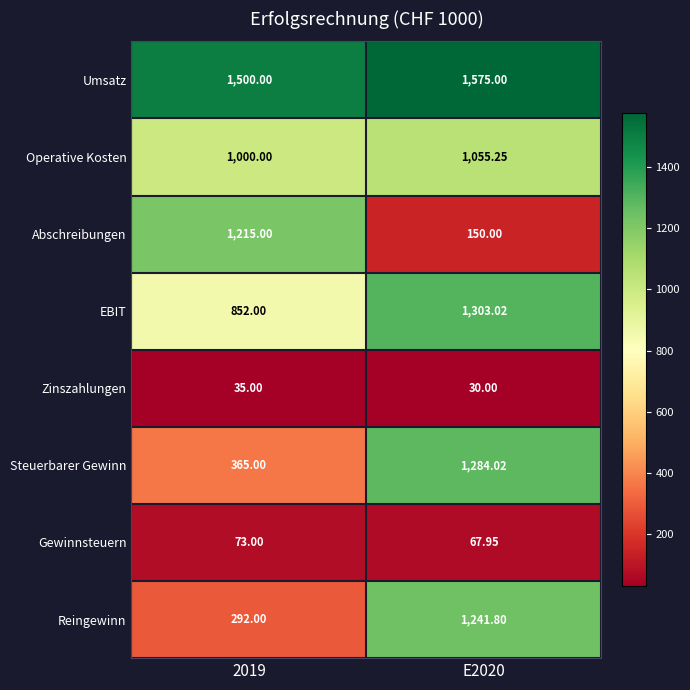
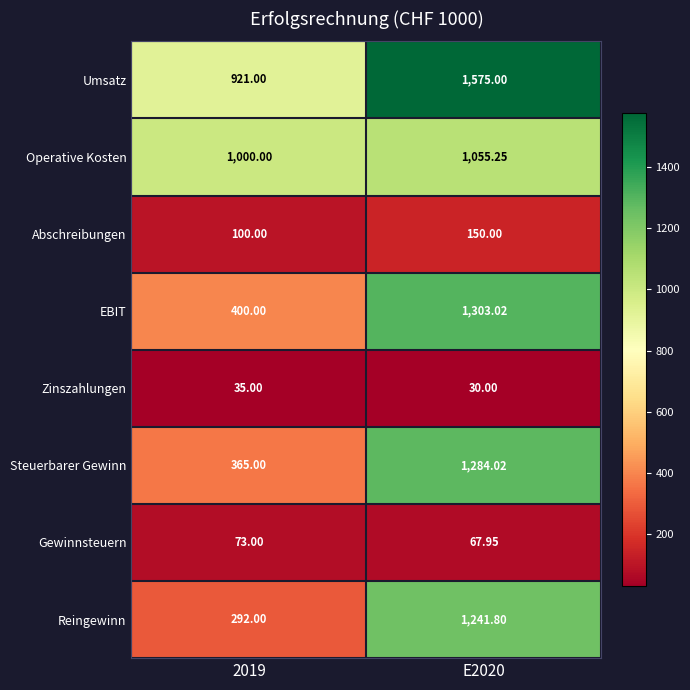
  {
    "Umsatz": {
-     "2019": "1,500.00",
+     "2019": "921.00",
      "E2020": "1,575.00"
    },
    "Operative Kosten": {
      "2019": "1,000.00",
      "E2020": "1,055.25"
    },
    "Abschreibungen": {
-     "2019": "1,215.00",
+     "2019": "100.00",
      "E2020": "150.00"
    },
    "EBIT": {
-     "2019": "852.00",
+     "2019": "400.00",
      "E2020": "1,303.02"
    },
    "Zinszahlungen": {
      "2019": "35.00",
      "E2020": "30.00"
    },
    "Steuerbarer Gewinn": {
      "2019": "365.00",
      "E2020": "1,284.02"
    },
    "Gewinnsteuern": {
      "2019": "73.00",
      "E2020": "67.95"
    },
    "Reingewinn": {
      "2019": "292.00",
      "E2020": "1,241.80"
    }
  }
